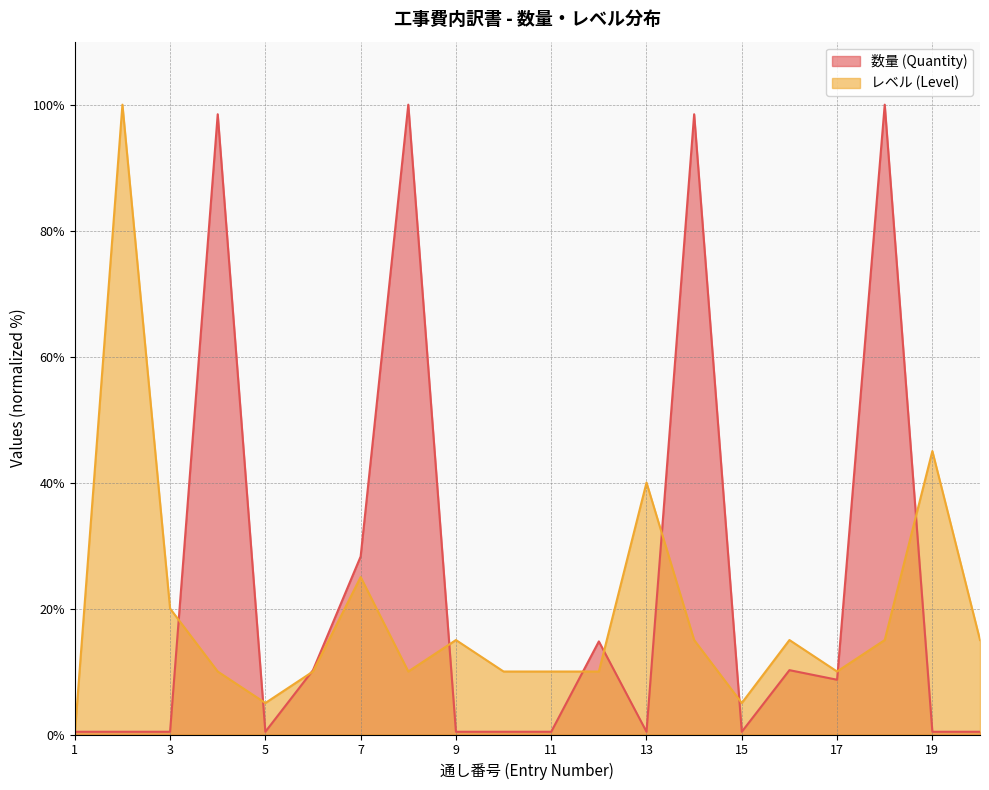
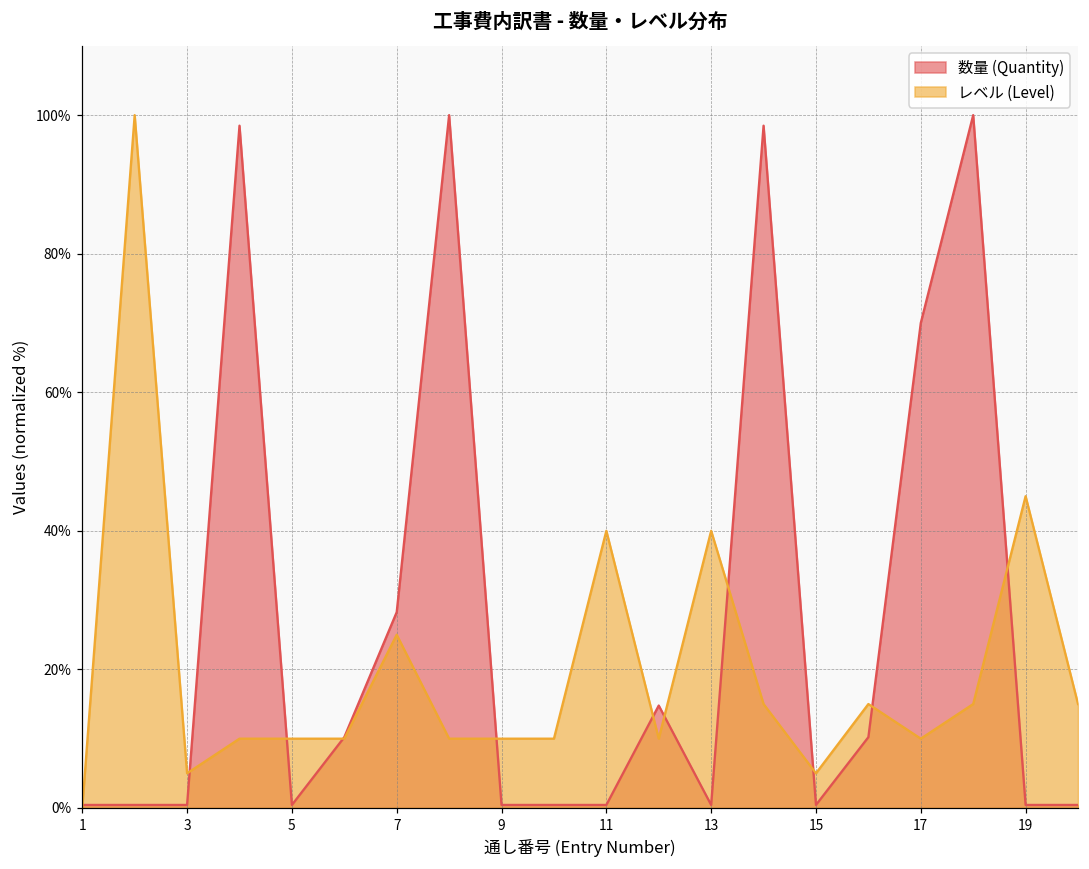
  {
    "数量 (Quantity)": {
      "1": "0%",
      "3": "0%",
      "5": "0%",
      "7": "28%",
      "9": "0%",
      "11": "0%",
      "13": "0%",
      "15": "0%",
-     "17": "9%",
+     "17": "70%",
      "19": "0%"
    },
    "レベル (Level)": {
      "1": "0%",
-     "3": "20%",
-     "5": "5%",
+     "3": "5%",
+     "5": "10%",
      "7": "25%",
-     "9": "15%",
-     "11": "10%",
+     "9": "10%",
+     "11": "40%",
      "13": "40%",
      "15": "5%",
      "17": "10%",
      "19": "45%"
    }
  }
